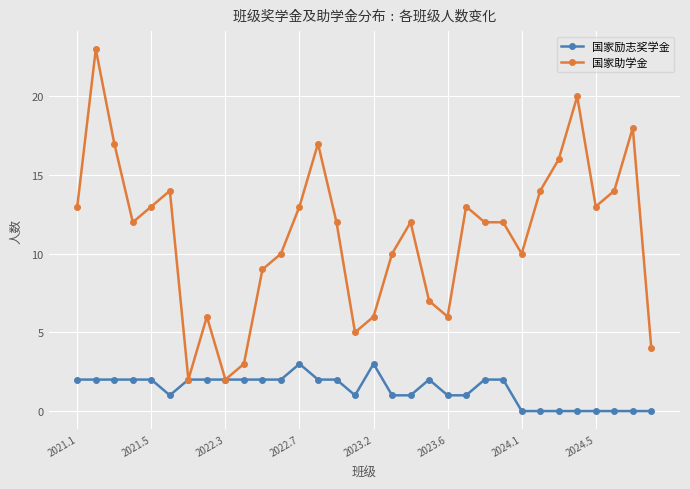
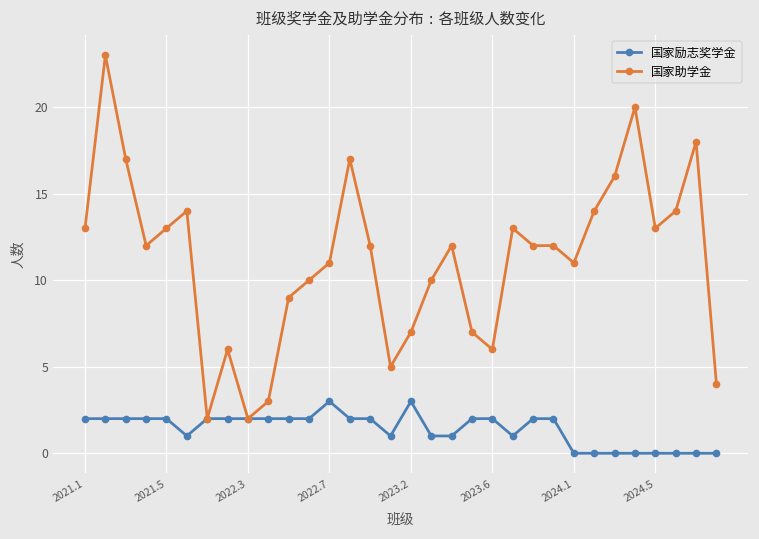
  {
    "国家励志奖学金": {
      "2021.1": 2,
      "2021.5": 2,
      "2022.7": 3,
      "2023.2": 3,
-     "2023.6": 1,
+     "2023.6": 2,
      "2024.1": 0,
      "2024.5": 0
    },
    "国家助学金": {
      "2021.1": 13,
      "2021.5": 13,
-     "2022.7": 13,
-     "2023.2": 6,
+     "2022.7": 11,
+     "2023.2": 7,
      "2023.6": 6,
-     "2024.1": 10,
+     "2024.1": 11,
      "2024.5": 13
    }
  }
